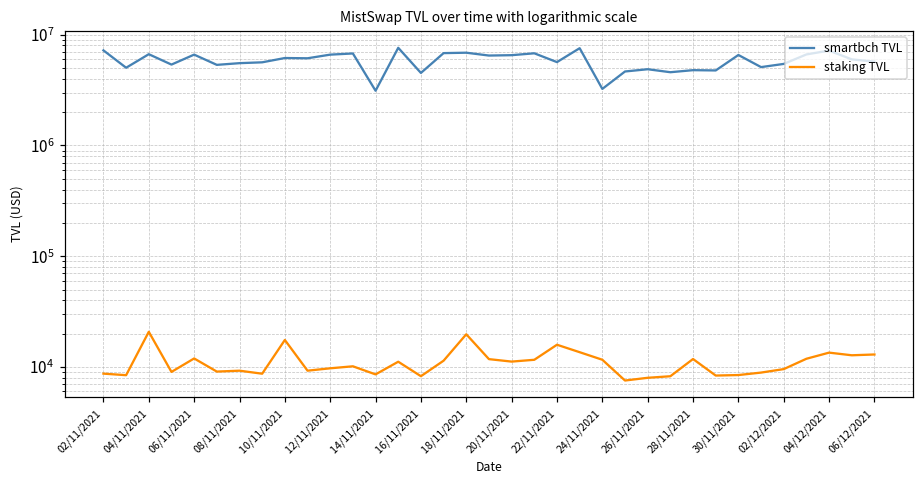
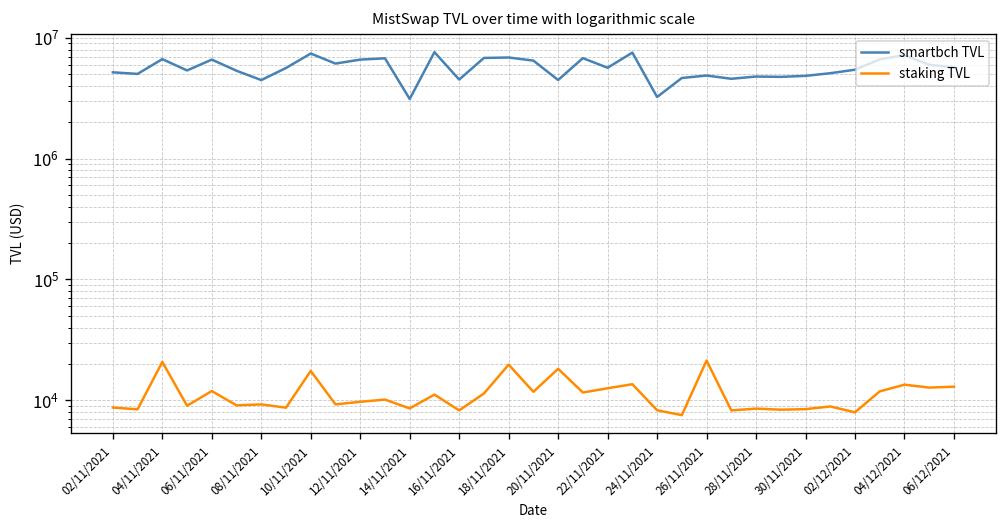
  {
    "smartbch TVL": {
-     "02/11/2021": 7000000,
+     "02/11/2021": 5000000,
      "04/11/2021": 7000000,
      "06/11/2021": 7000000,
-     "08/11/2021": 6000000,
-     "10/11/2021": 6000000,
+     "08/11/2021": 4000000,
+     "10/11/2021": 7000000,
      "12/11/2021": 7000000,
      "14/11/2021": 3100000,
      "16/11/2021": 5000000,
      "18/11/2021": 7000000,
-     "20/11/2021": 7000000,
+     "20/11/2021": 4000000,
      "22/11/2021": 6000000,
      "24/11/2021": 3200000,
      "26/11/2021": 5000000,
      "28/11/2021": 5000000,
-     "30/11/2021": 7000000,
+     "30/11/2021": 5000000,
      "02/12/2021": 5000000
    },
    "staking TVL": {
      "02/11/2021": 9000,
      "04/11/2021": 21000,
      "06/11/2021": 12000,
      "08/11/2021": 9000,
      "10/11/2021": 18000,
      "12/11/2021": 10000,
      "14/11/2021": 9000,
      "16/11/2021": 8000,
      "18/11/2021": 20000,
-     "20/11/2021": 11000,
-     "22/11/2021": 16000,
-     "24/11/2021": 12000,
-     "26/11/2021": 8000,
-     "28/11/2021": 12000,
+     "20/11/2021": 18000,
+     "22/11/2021": 13000,
+     "24/11/2021": 8000,
+     "26/11/2021": 21000,
+     "28/11/2021": 9000,
      "30/11/2021": 8000,
-     "02/12/2021": 10000,
+     "02/12/2021": 8000,
      "04/12/2021": 13000,
      "06/12/2021": 13000
    }
  }
